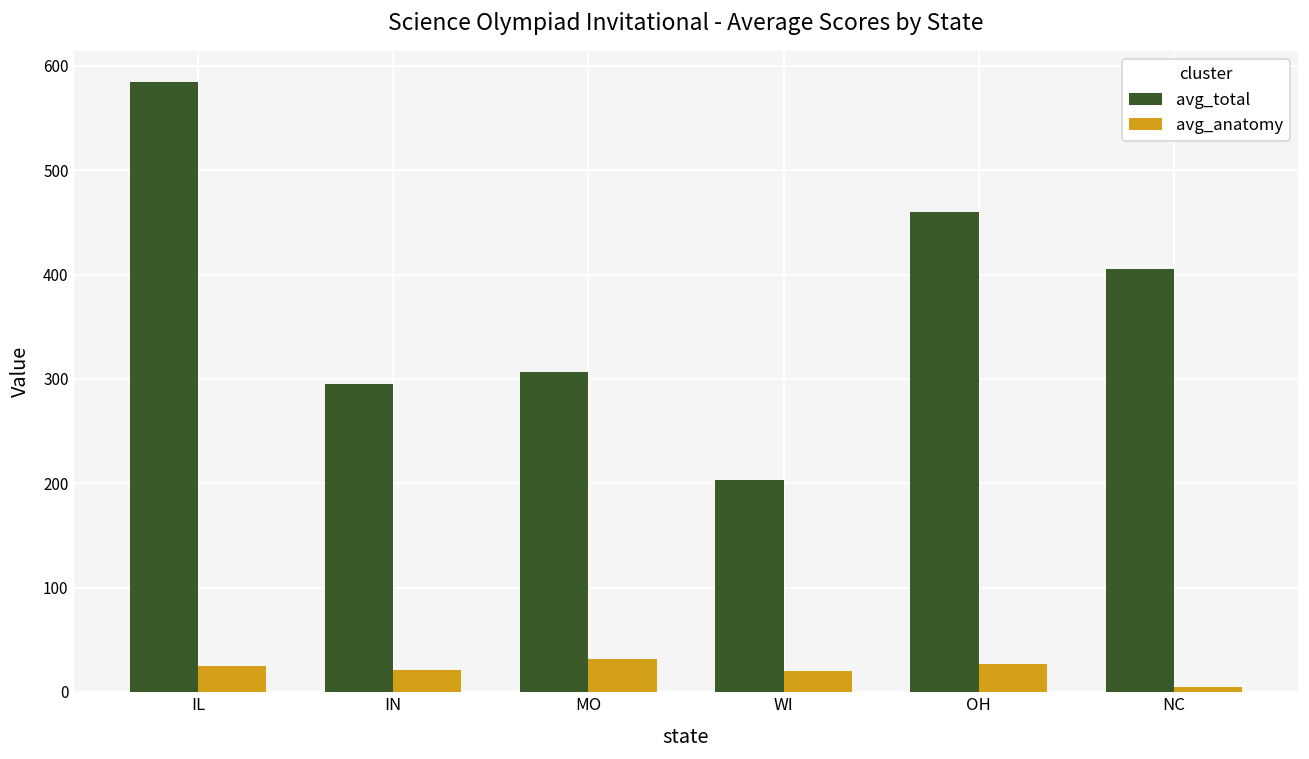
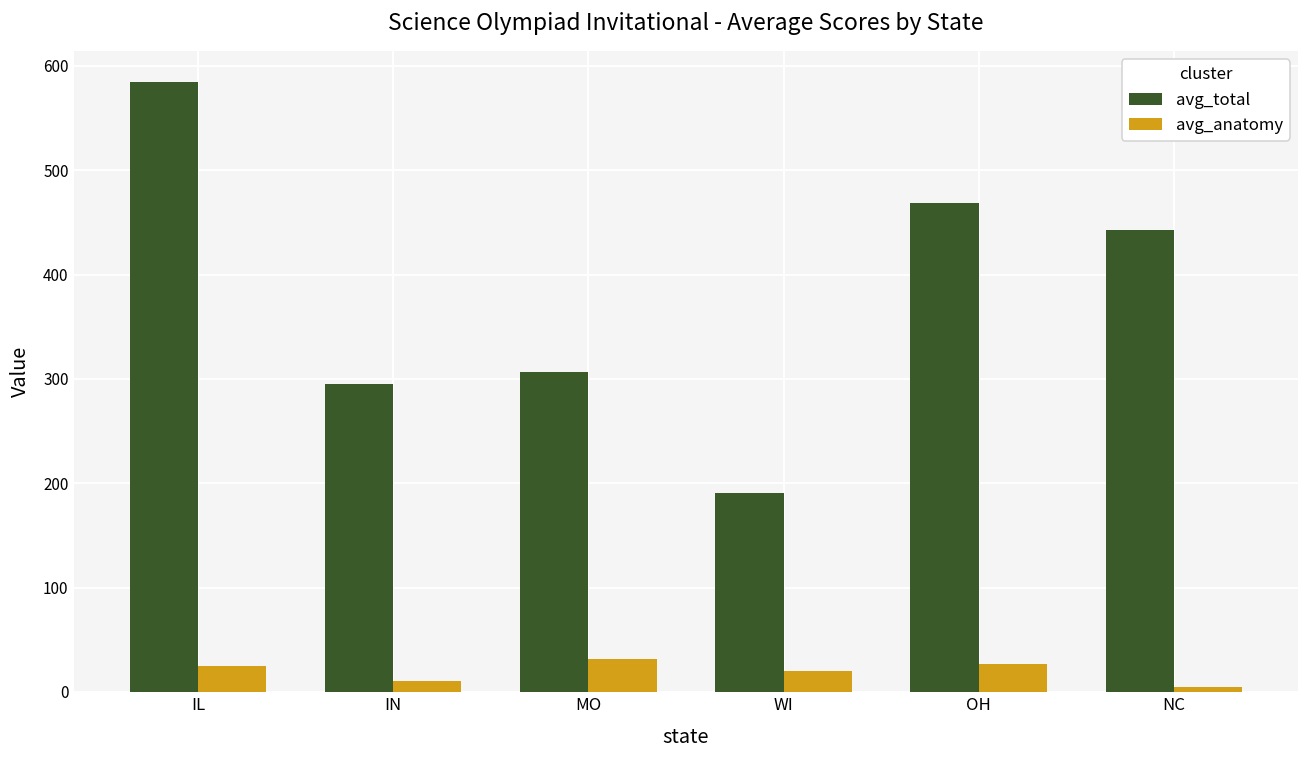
  {
    "avg_total": {
      "IL": 590,
      "IN": 300,
      "MO": 310,
-     "WI": 200,
-     "OH": 460,
-     "NC": 410
+     "WI": 190,
+     "OH": 470,
+     "NC": 440
    },
    "avg_anatomy": {
      "IL": 30,
-     "IN": 20,
+     "IN": 10,
      "MO": 30,
      "WI": 20,
      "OH": 30,
      "NC": 10
    }
  }
